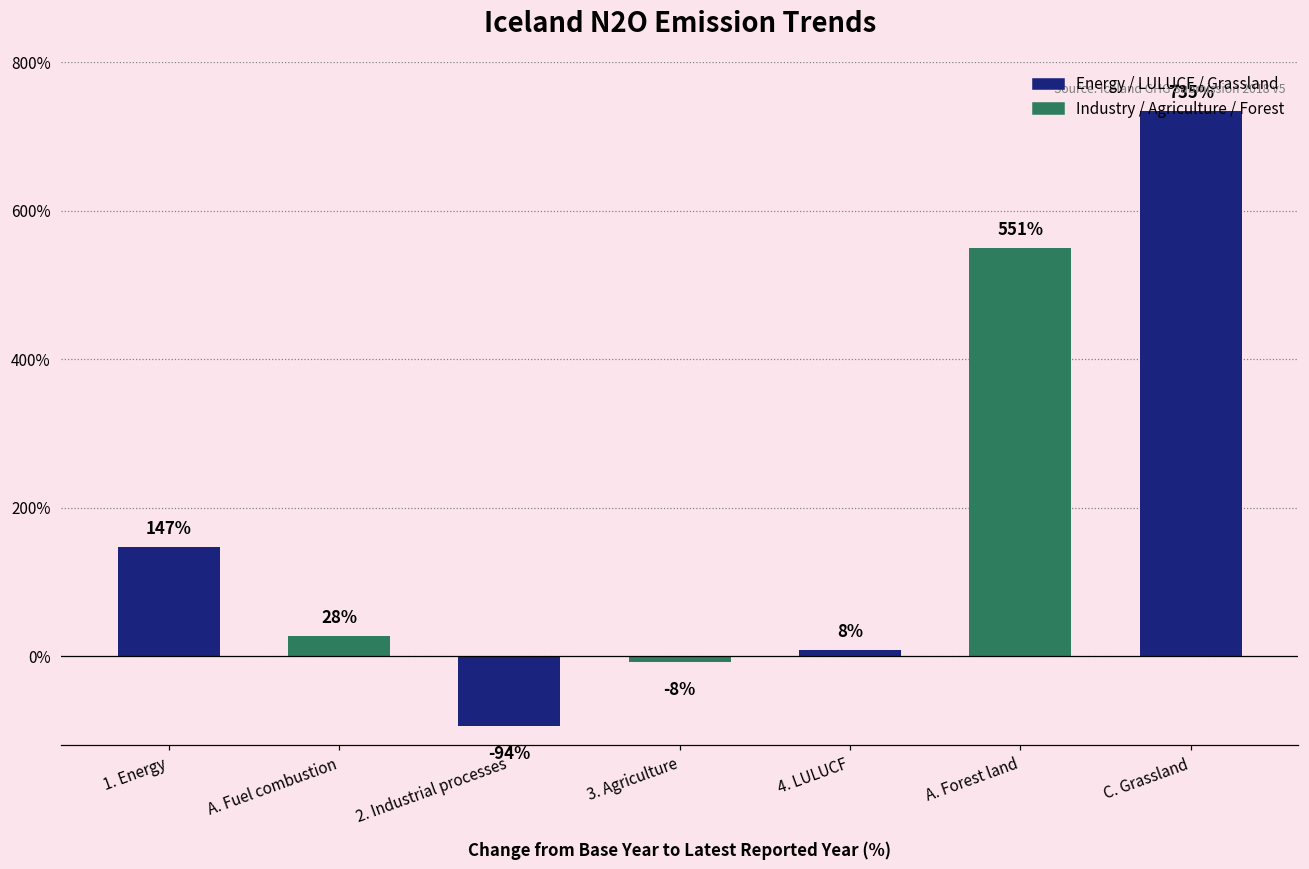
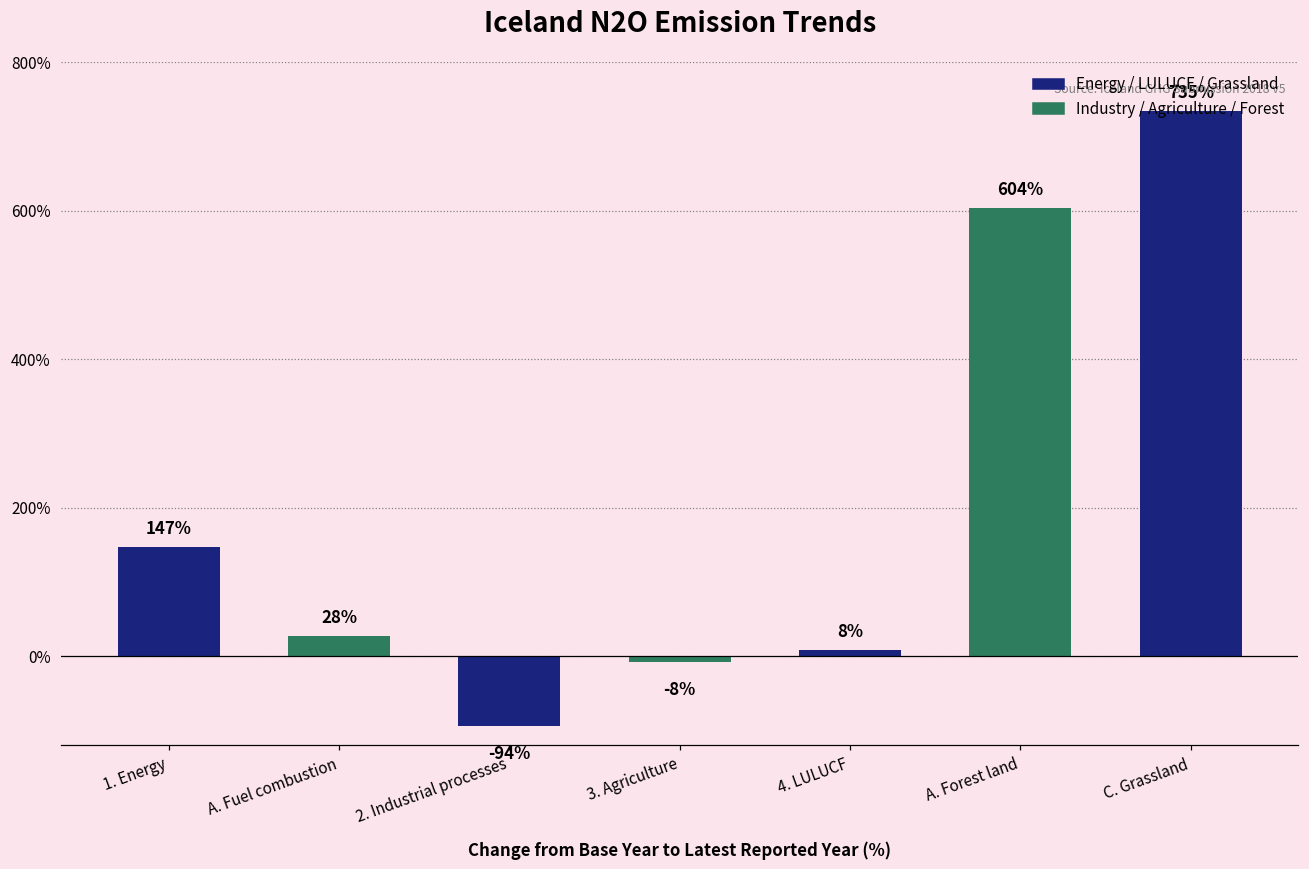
  {
    "1. Energy": "147%",
    "A. Fuel combustion": "28%",
    "2. Industrial processes": "-94%",
    "3. Agriculture": "-8%",
    "4. LULUCF": "8%",
-   "A. Forest land": "551%"
+   "A. Forest land": "604%"
  }
